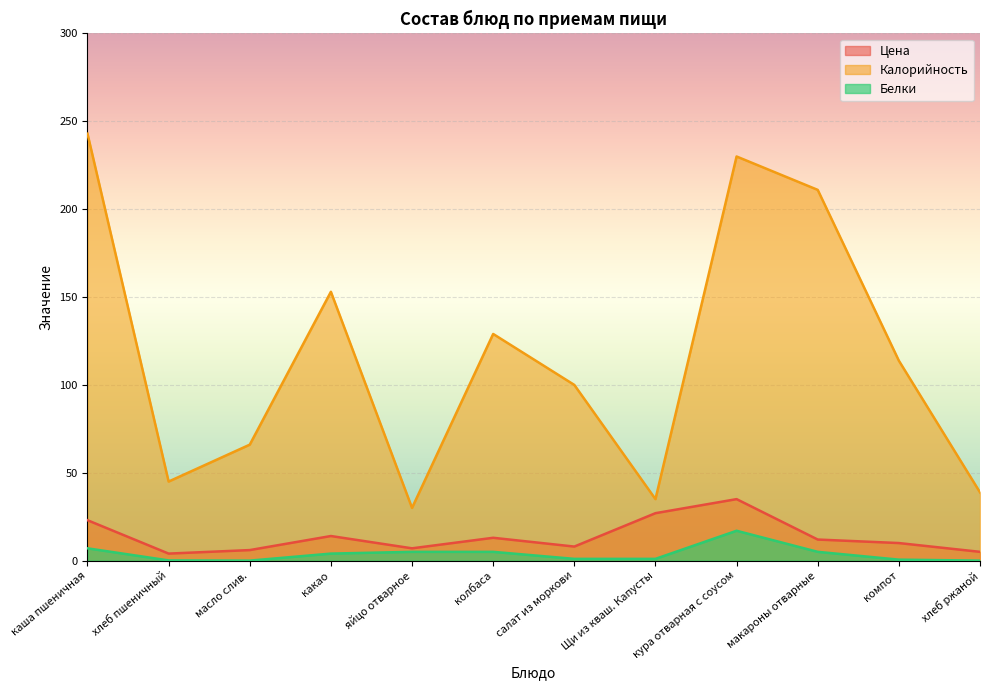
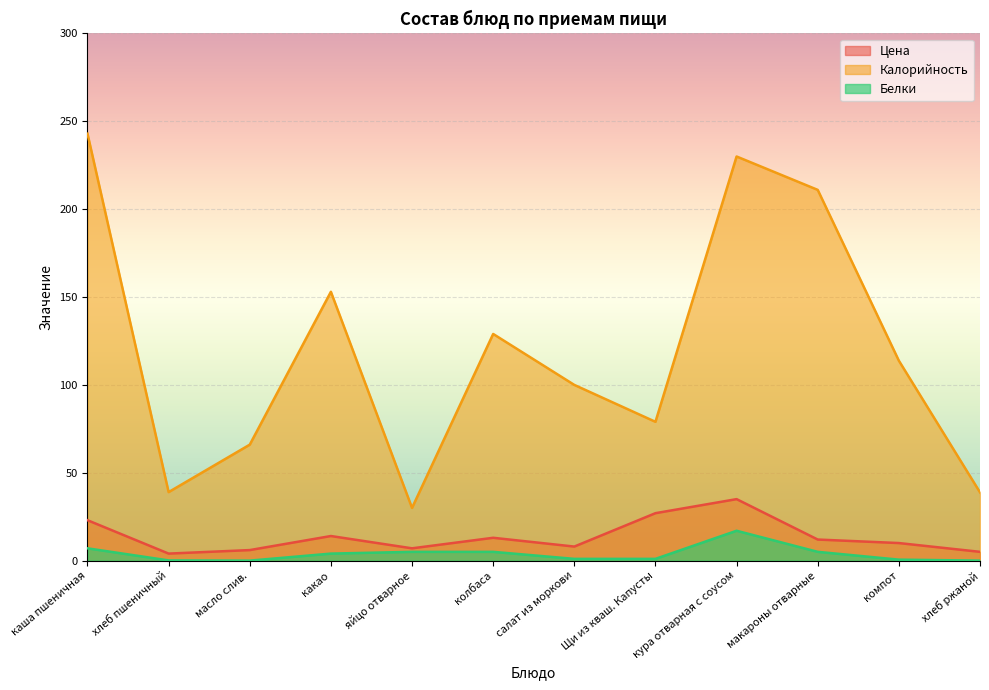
  {
    "Цена": {
      "каша пшеничная": 23,
      "хлеб пшеничный": 4,
      "масло слив.": 6,
      "какао": 14,
      "яйцо отварное": 7,
      "колбаса": 13,
      "салат из моркови": 8,
      "Щи из кваш. Капусты": 27,
      "кура отварная с соусом": 35,
      "макароны отварные": 12,
      "компот": 10,
      "хлеб ржаной": 5
    },
    "Калорийность": {
      "каша пшеничная": 243,
-     "хлеб пшеничный": 45,
+     "хлеб пшеничный": 39,
      "масло слив.": 66,
      "какао": 153,
      "яйцо отварное": 30,
      "колбаса": 129,
      "салат из моркови": 100,
-     "Щи из кваш. Капусты": 35,
+     "Щи из кваш. Капусты": 79,
      "кура отварная с соусом": 230,
      "макароны отварные": 211,
      "компот": 114,
      "хлеб ржаной": 39
    },
    "Белки": {
      "каша пшеничная": 7,
      "хлеб пшеничный": 0,
      "масло слив.": 0,
      "какао": 4,
      "яйцо отварное": 5,
      "колбаса": 5,
      "салат из моркови": 1,
      "Щи из кваш. Капусты": 1,
      "кура отварная с соусом": 17,
      "макароны отварные": 5,
      "компот": 1,
      "хлеб ржаной": 0
    }
  }
